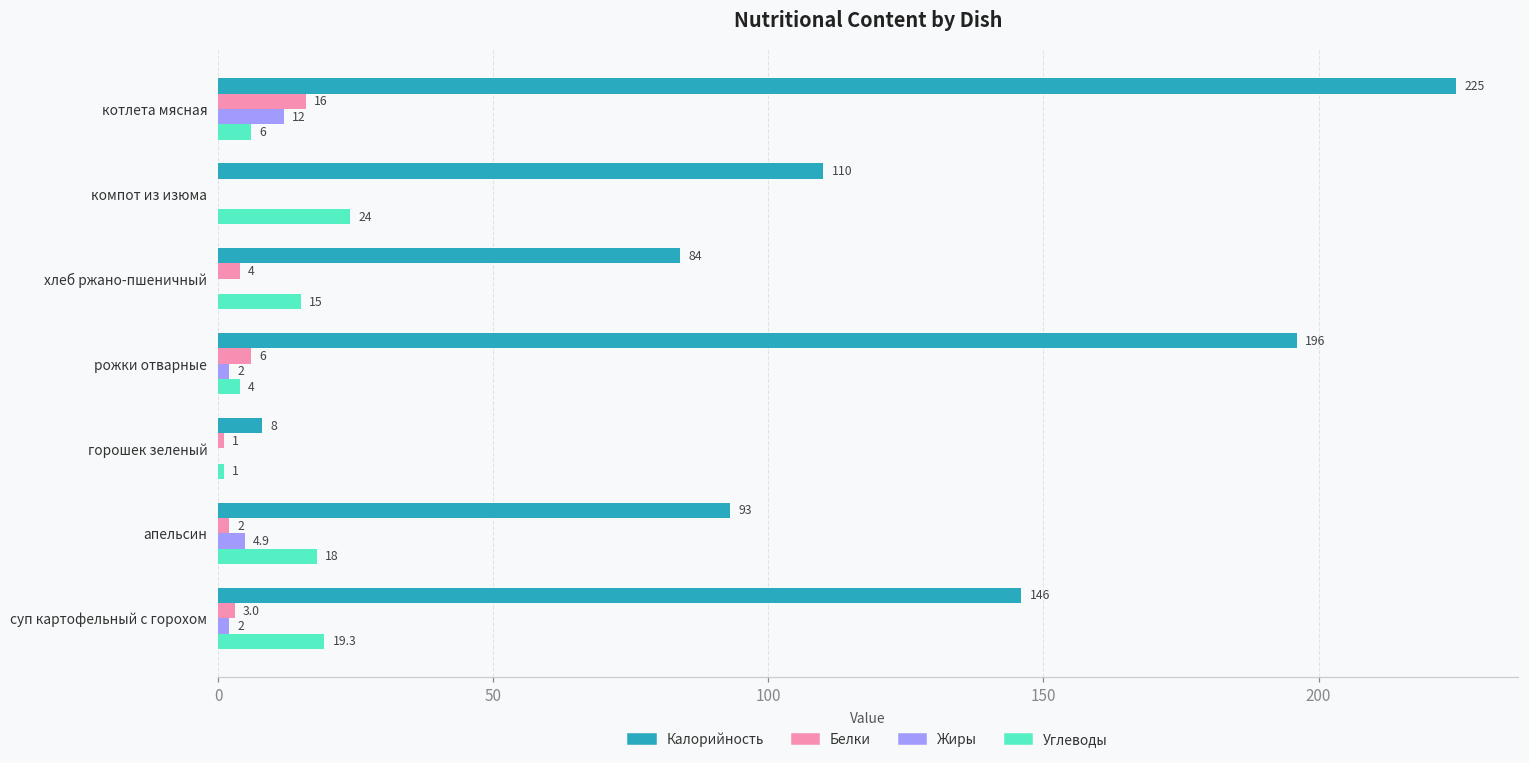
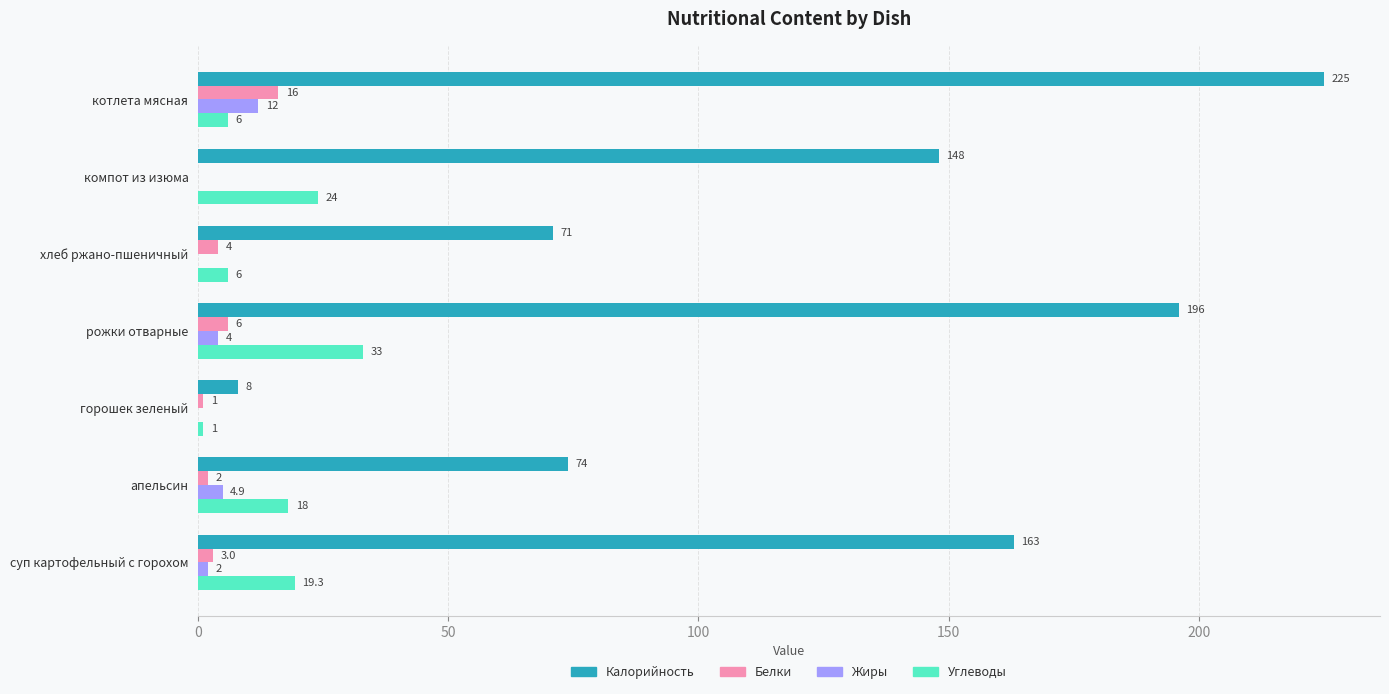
  {
    "Калорийность": {
      "котлета мясная": 225,
-     "компот из изюма": 110,
-     "хлеб ржано-пшеничный": 84,
+     "компот из изюма": 148,
+     "хлеб ржано-пшеничный": 71,
      "рожки отварные": 196,
      "горошек зеленый": 8,
-     "апельсин": 93,
-     "суп картофельный с горохом": 146
+     "апельсин": 74,
+     "суп картофельный с горохом": 163
    },
    "Белки": {
      "котлета мясная": 16,
      "хлеб ржано-пшеничный": 4,
      "рожки отварные": 6,
      "горошек зеленый": 1,
      "апельсин": 2,
      "суп картофельный с горохом": 3.0
    },
    "Жиры": {
      "котлета мясная": 12,
-     "рожки отварные": 2,
+     "рожки отварные": 4,
      "апельсин": 4.9,
      "суп картофельный с горохом": 2
    },
    "Углеводы": {
      "котлета мясная": 6,
      "компот из изюма": 24,
-     "хлеб ржано-пшеничный": 15,
-     "рожки отварные": 4,
+     "хлеб ржано-пшеничный": 6,
+     "рожки отварные": 33,
      "горошек зеленый": 1,
      "апельсин": 18,
      "суп картофельный с горохом": 19.3
    }
  }
